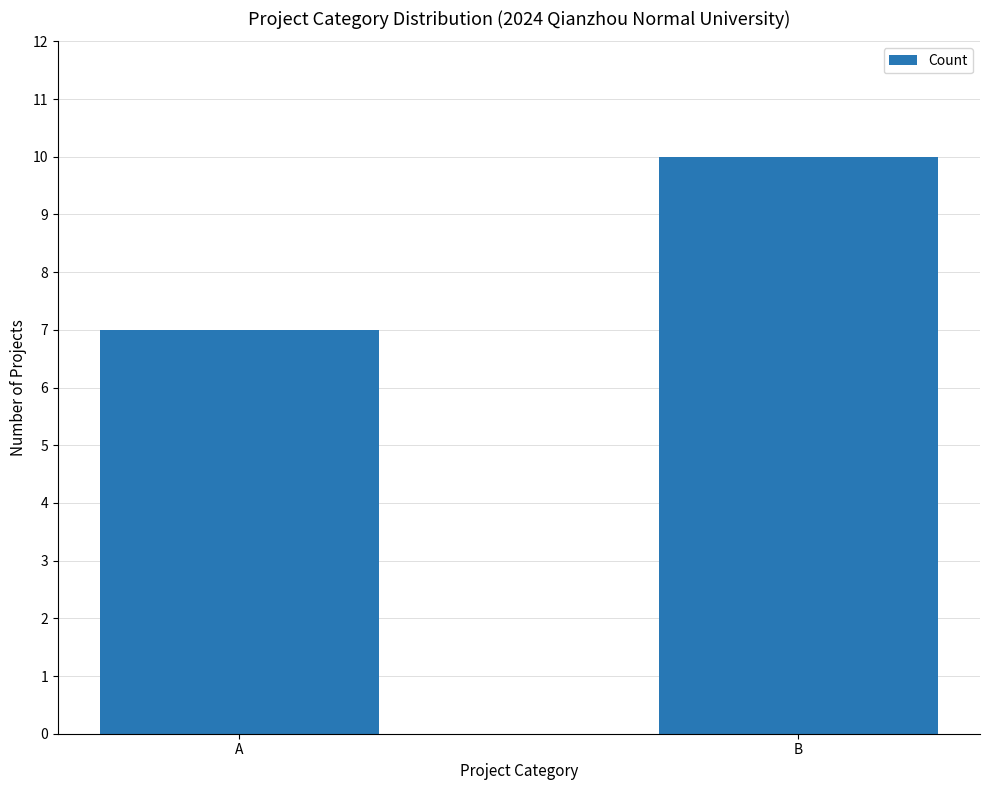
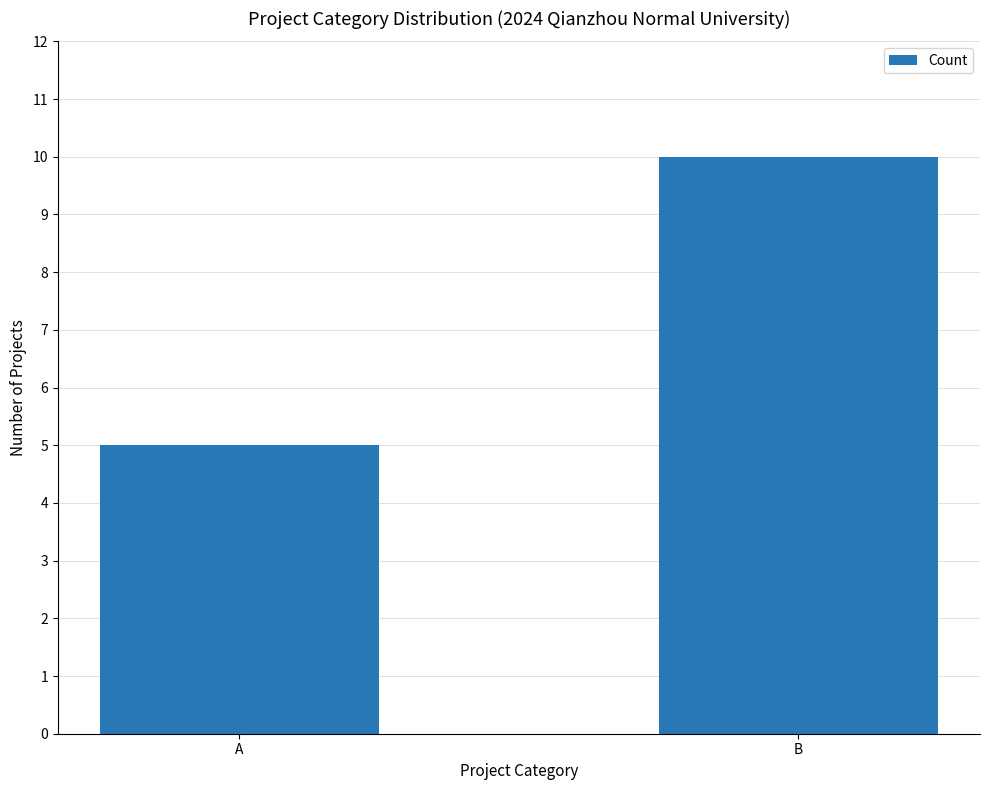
  {
-   "A": 7,
+   "A": 5,
    "B": 10
  }
